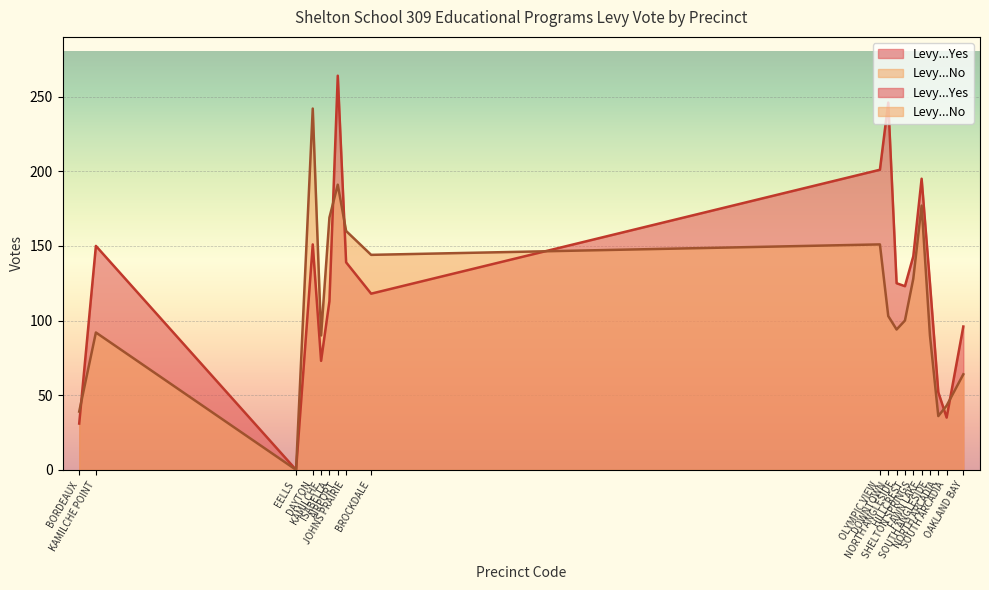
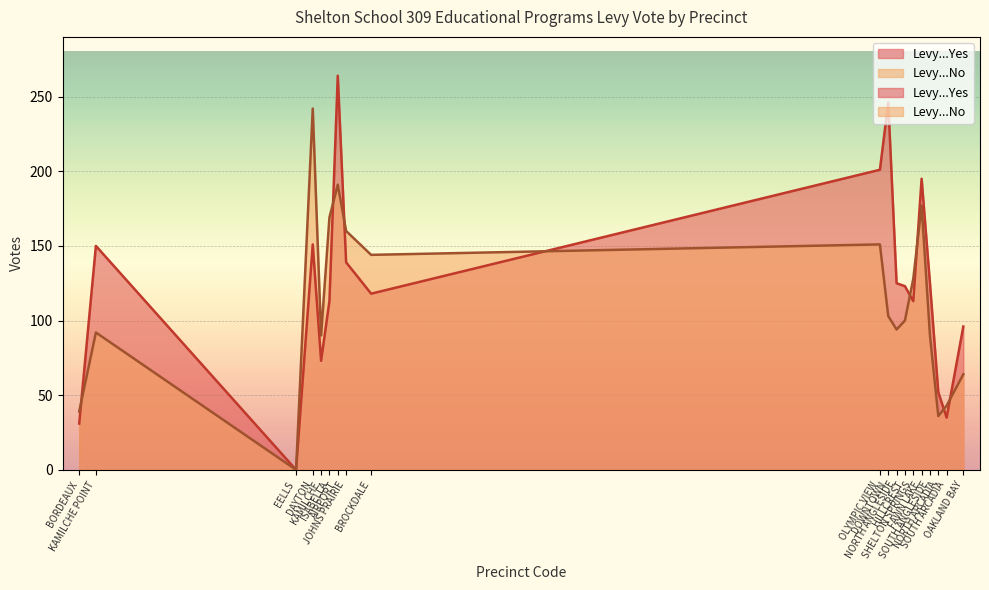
  {
    "Levy...Yes": {
      "BORDEAUX": 31,
      "KAMILCHE POINT": 150,
      "DAYTON": 151,
      "KAMILCHE": 73,
      "ISABELLA": 113,
      "AIRPORT": 264,
      "JOHNS PRAIRIE": 139,
      "BROCKDALE": 118,
      "OLYMPIC VIEW": 201,
      "NORTH ANGLESIDE": 125,
      "HILLCREST": 123,
-     "SHELTON SPRINGS": 143,
+     "SHELTON SPRINGS": 113,
      "FAWN LAKE": 195,
      "SOUTH ANGLESIDE": 125,
      "NORTH ARCADIA": 52,
      "SOUTH ARCADIA": 35,
      "OAKLAND BAY": 96
    },
    "Levy...No": {
      "BORDEAUX": 39,
      "KAMILCHE POINT": 92,
      "DAYTON": 242,
      "KAMILCHE": 90,
      "ISABELLA": 169,
      "AIRPORT": 191,
      "JOHNS PRAIRIE": 160,
      "BROCKDALE": 144,
      "OLYMPIC VIEW": 151,
      "DOWNTOWN": 103,
      "NORTH ANGLESIDE": 94,
      "HILLCREST": 100,
      "SHELTON SPRINGS": 128,
      "FAWN LAKE": 177,
      "SOUTH ANGLESIDE": 90,
      "NORTH ARCADIA": 36,
      "SOUTH ARCADIA": 43,
      "OAKLAND BAY": 64
    }
  }
